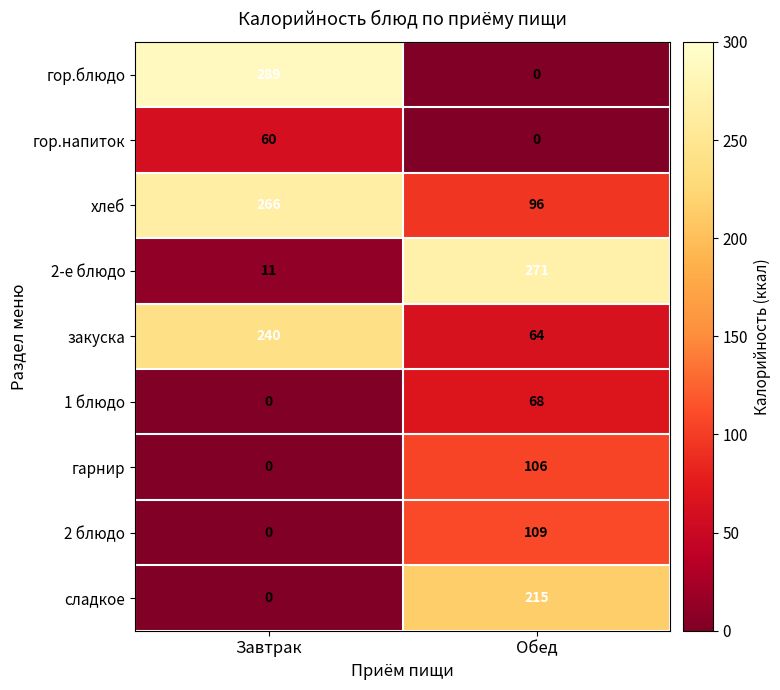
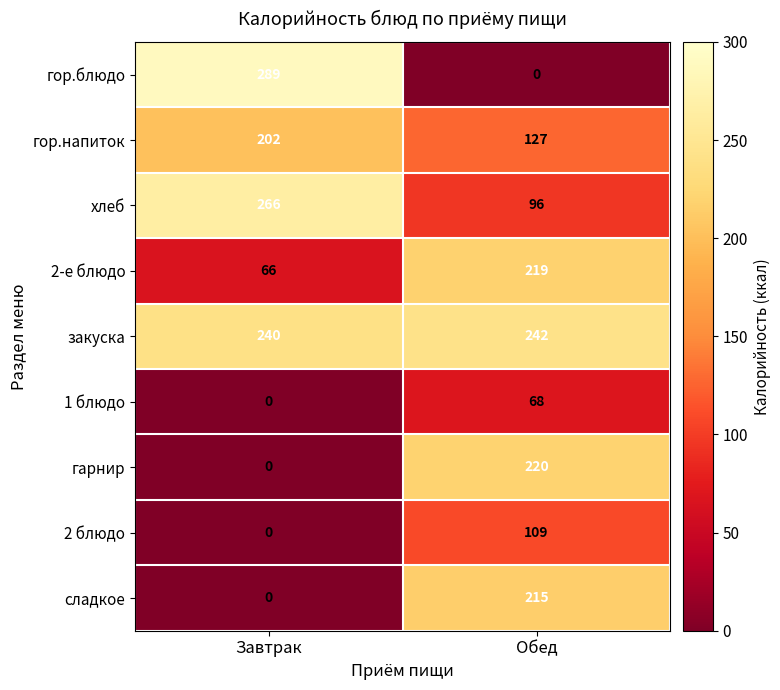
  {
    "гор.блюдо": {
      "Завтрак": 289,
      "Обед": 0
    },
    "гор.напиток": {
-     "Завтрак": 60,
-     "Обед": 0
+     "Завтрак": 202,
+     "Обед": 127
    },
    "хлеб": {
      "Завтрак": 266,
      "Обед": 96
    },
    "2-е блюдо": {
-     "Завтрак": 11,
-     "Обед": 271
+     "Завтрак": 66,
+     "Обед": 219
    },
    "закуска": {
      "Завтрак": 240,
-     "Обед": 64
+     "Обед": 242
    },
    "1 блюдо": {
      "Завтрак": 0,
      "Обед": 68
    },
    "гарнир": {
      "Завтрак": 0,
-     "Обед": 106
+     "Обед": 220
    },
    "2 блюдо": {
      "Завтрак": 0,
      "Обед": 109
    },
    "сладкое": {
      "Завтрак": 0,
      "Обед": 215
    }
  }
